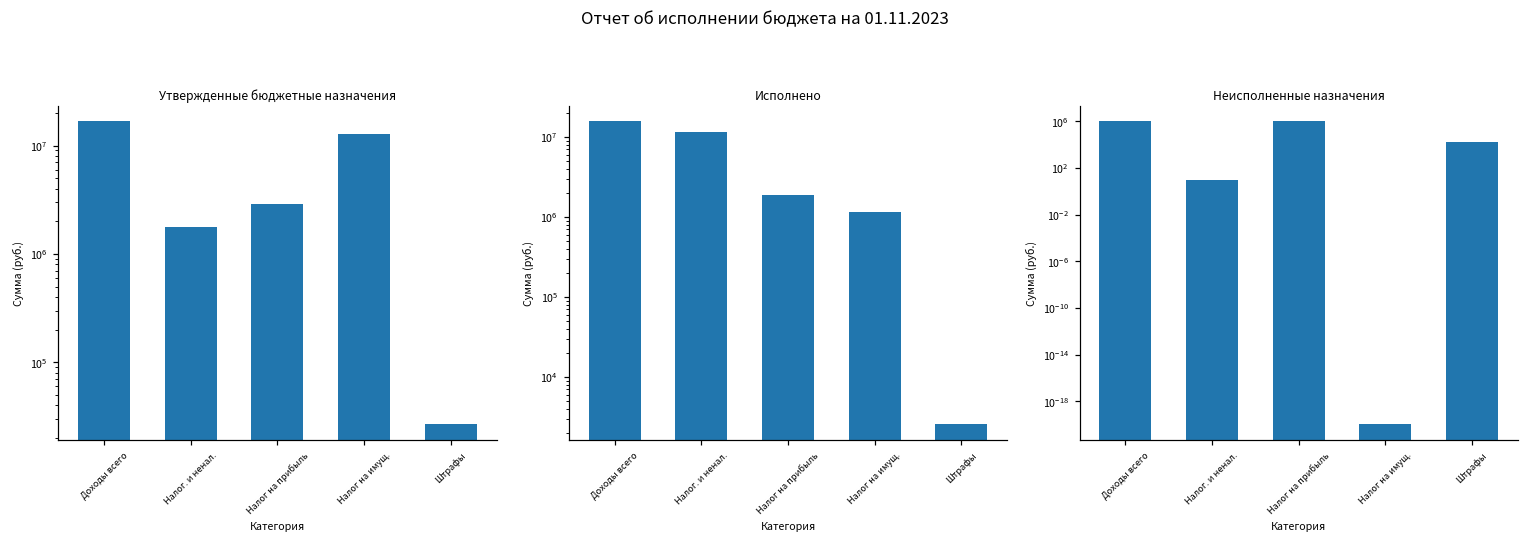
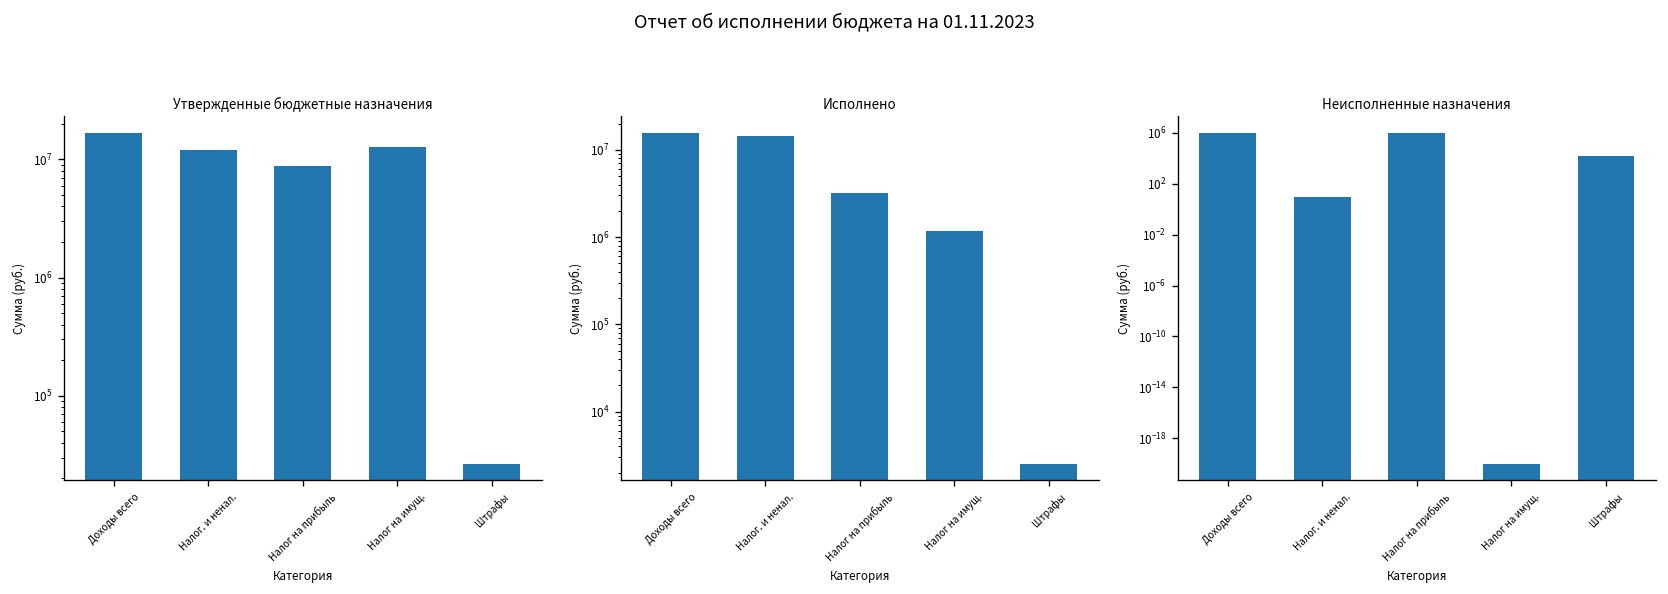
  {
    "Утвержденные бюджетные назначения": {
      "Доходы всего": 17000000,
-     "Налог. и ненал.": 1800000,
-     "Налог на прибыль": 2900000,
+     "Налог. и ненал.": 12000000,
+     "Налог на прибыль": 9000000,
      "Налог на имущ.": 13000000,
      "Штрафы": 27000
    },
    "Исполнено": {
      "Доходы всего": 16000000,
-     "Налог. и ненал.": 11000000,
-     "Налог на прибыль": 1900000,
+     "Налог. и ненал.": 14000000,
+     "Налог на прибыль": 3000000,
      "Налог на имущ.": 1200000,
      "Штрафы": 2500
    },
    "Неисполненные назначения": {
      "Доходы всего": 1000000,
      "Налог. и ненал.": 10,
      "Налог на прибыль": 1000000,
      "Налог на имущ.": 0.000000000000,
      "Штрафы": 20000
    }
  }
